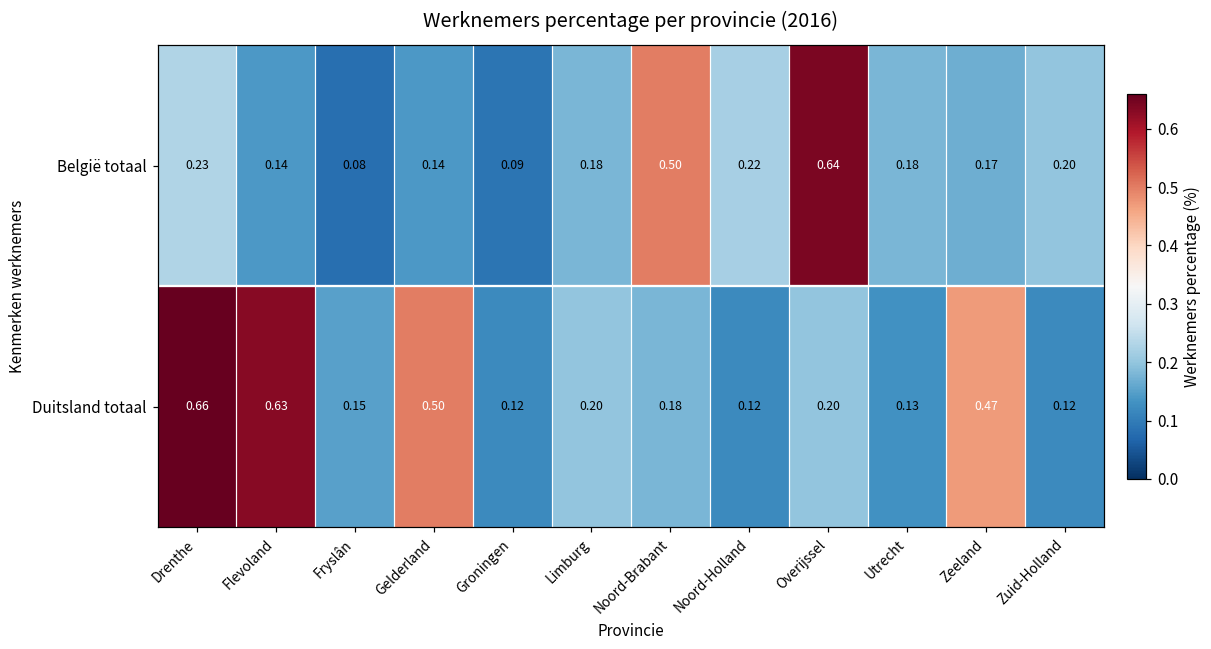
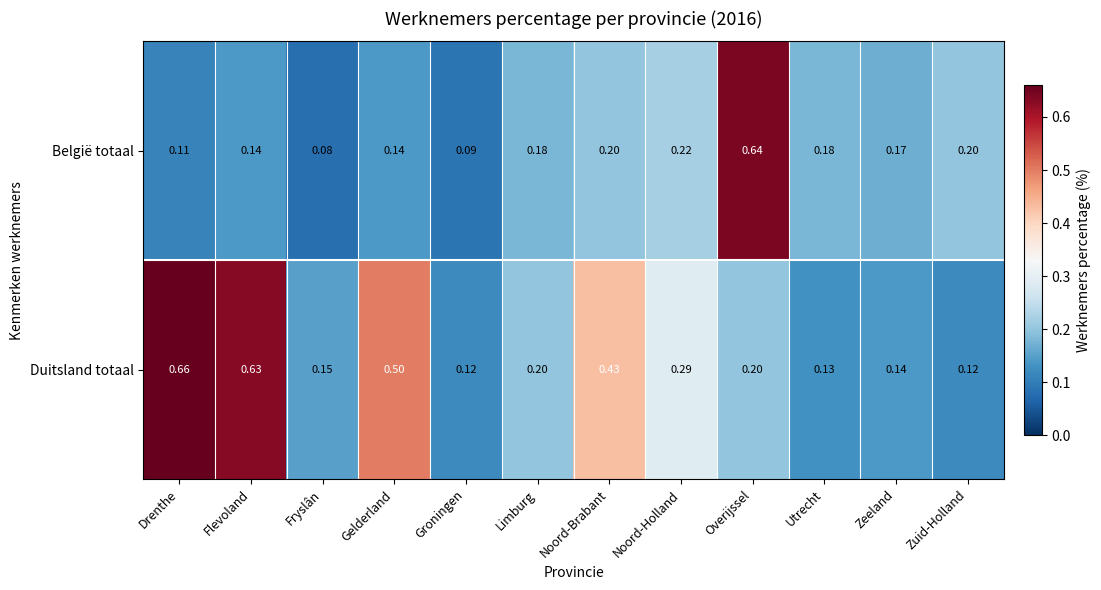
  {
    "België totaal": {
-     "Drenthe": 0.23,
+     "Drenthe": 0.11,
      "Flevoland": 0.14,
      "Fryslân": 0.08,
      "Gelderland": 0.14,
      "Groningen": 0.09,
      "Limburg": 0.18,
-     "Noord-Brabant": 0.50,
+     "Noord-Brabant": 0.20,
      "Noord-Holland": 0.22,
      "Overijssel": 0.64,
      "Utrecht": 0.18,
      "Zeeland": 0.17,
      "Zuid-Holland": 0.20
    },
    "Duitsland totaal": {
      "Drenthe": 0.66,
      "Flevoland": 0.63,
      "Fryslân": 0.15,
      "Gelderland": 0.50,
      "Groningen": 0.12,
      "Limburg": 0.20,
-     "Noord-Brabant": 0.18,
-     "Noord-Holland": 0.12,
+     "Noord-Brabant": 0.43,
+     "Noord-Holland": 0.29,
      "Overijssel": 0.20,
      "Utrecht": 0.13,
-     "Zeeland": 0.47,
+     "Zeeland": 0.14,
      "Zuid-Holland": 0.12
    }
  }
